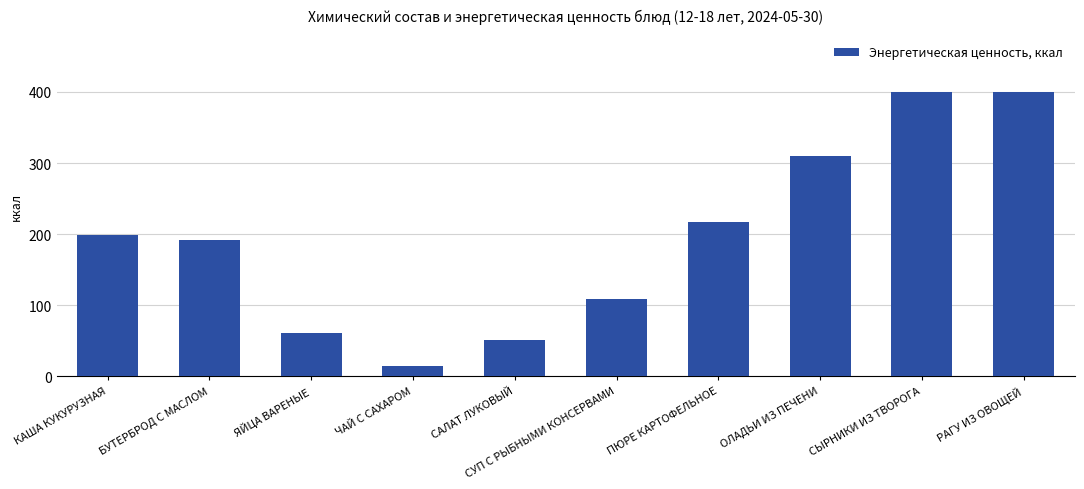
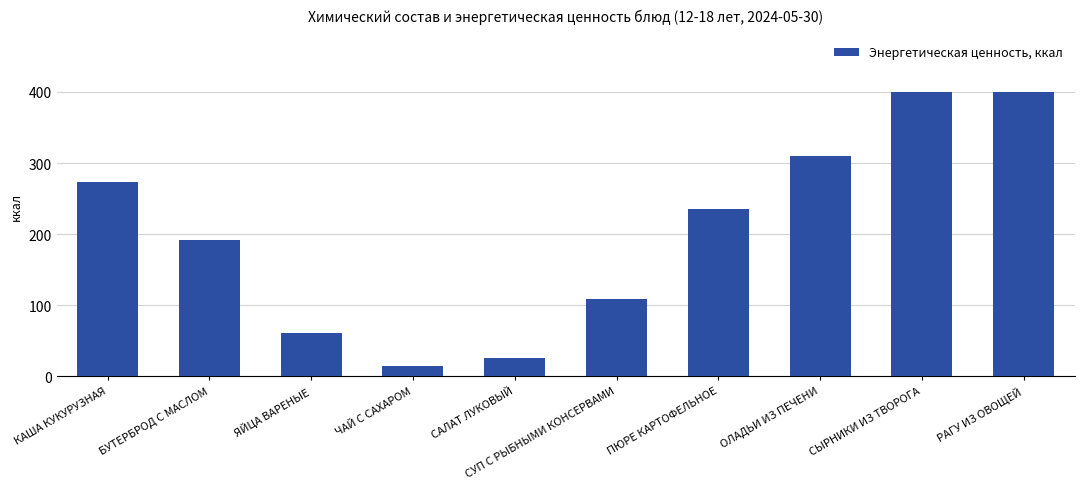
  {
-   "КАША КУКУРУЗНАЯ": 200,
+   "КАША КУКУРУЗНАЯ": 270,
    "БУТЕРБРОД С МАСЛОМ": 190,
    "ЯЙЦА ВАРЕНЫЕ": 60,
    "ЧАЙ С САХАРОМ": 10,
-   "САЛАТ ЛУКОВЫЙ": 50,
+   "САЛАТ ЛУКОВЫЙ": 30,
    "СУП С РЫБНЫМИ КОНСЕРВАМИ": 110,
-   "ПЮРЕ КАРТОФЕЛЬНОЕ": 220,
+   "ПЮРЕ КАРТОФЕЛЬНОЕ": 240,
    "ОЛАДЬИ ИЗ ПЕЧЕНИ": 310,
    "СЫРНИКИ ИЗ ТВОРОГА": 400,
    "РАГУ ИЗ ОВОЩЕЙ": 400
  }
